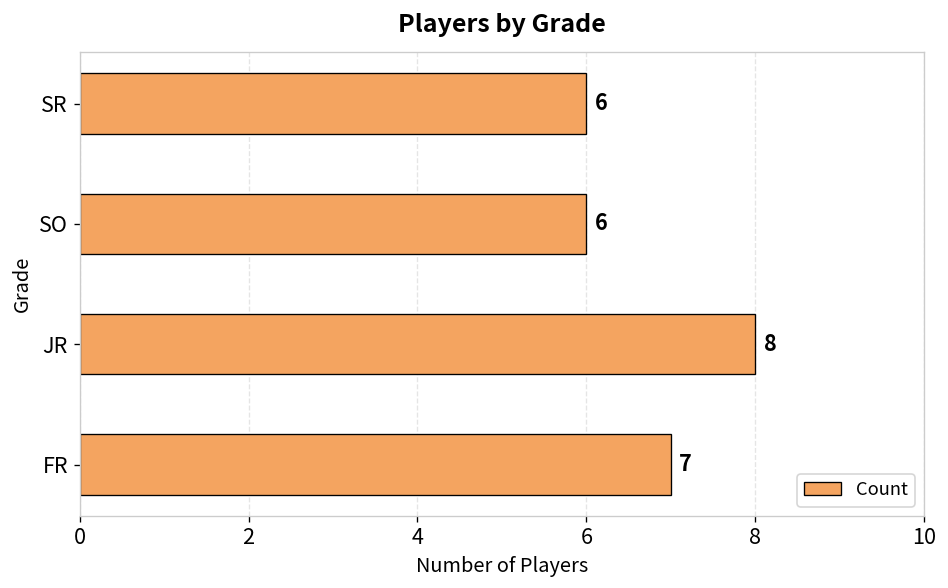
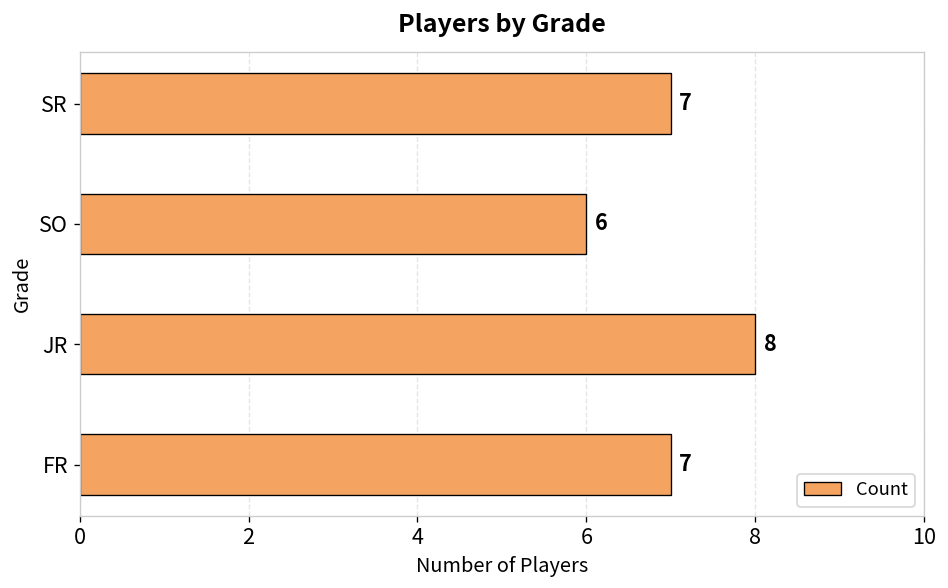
  {
-   "SR": 6,
+   "SR": 7,
    "SO": 6,
    "JR": 8,
    "FR": 7
  }
